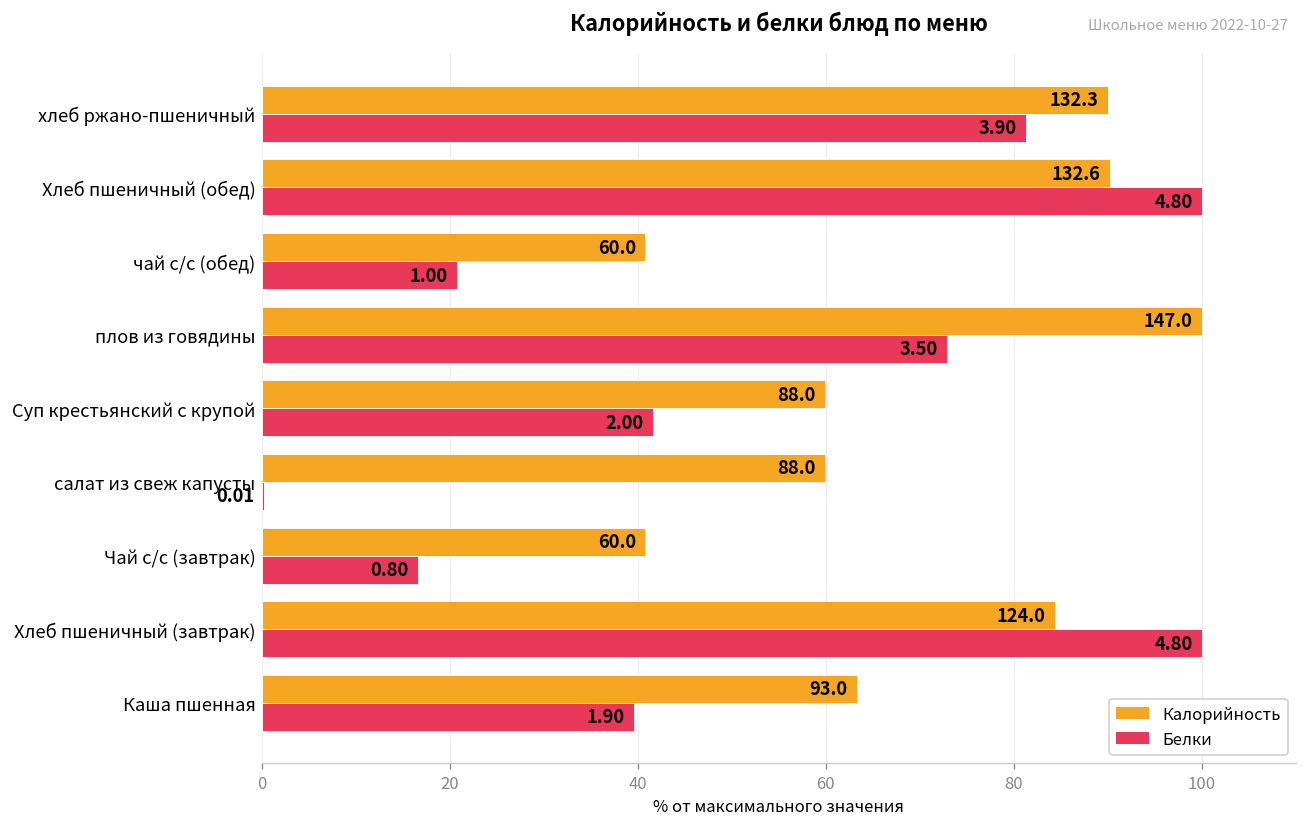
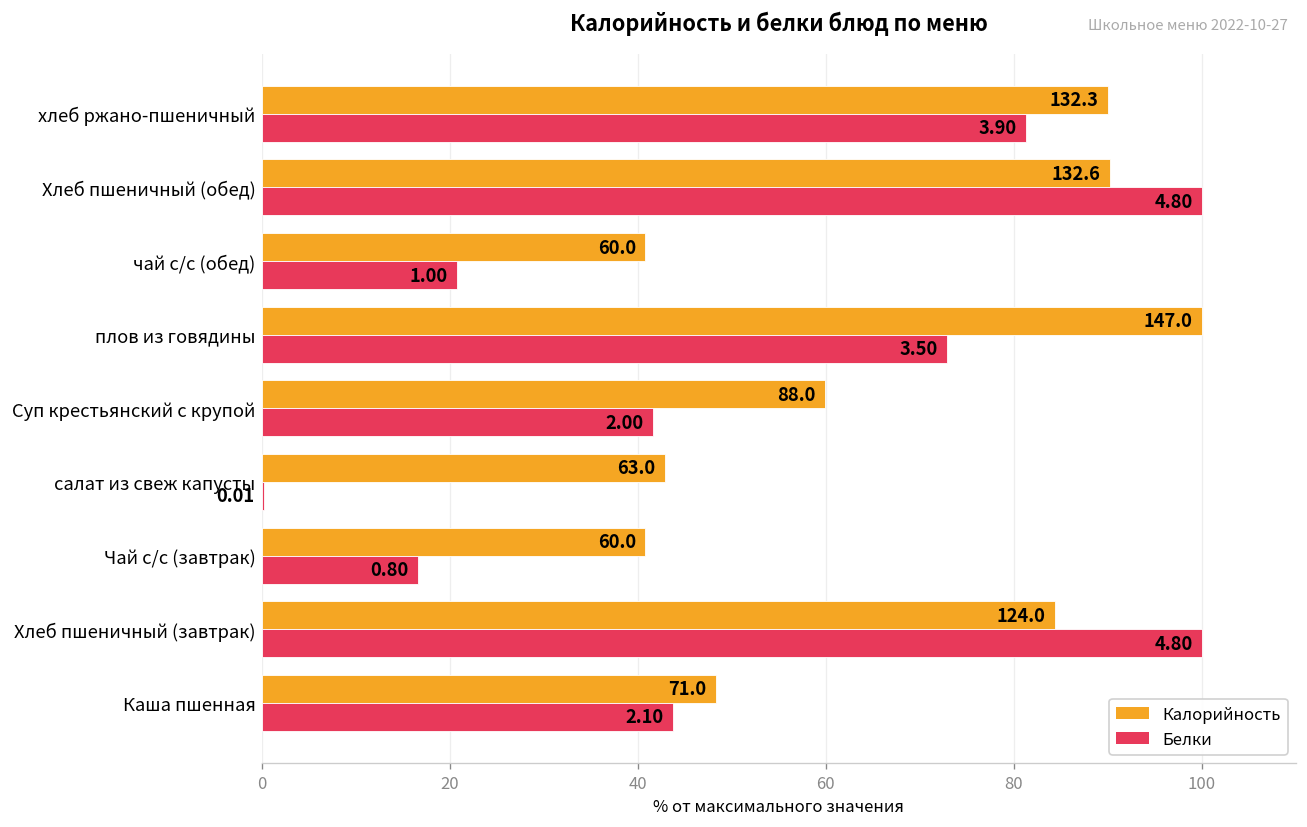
  {
    "Калорийность": {
-     "салат из свеж капусты": 88.0,
-     "Каша пшенная": 93.0
+     "салат из свеж капусты": 63.0,
+     "Каша пшенная": 71.0
    },
    "Белки": {
-     "Каша пшенная": 1.90
+     "Каша пшенная": 2.10
    }
  }
